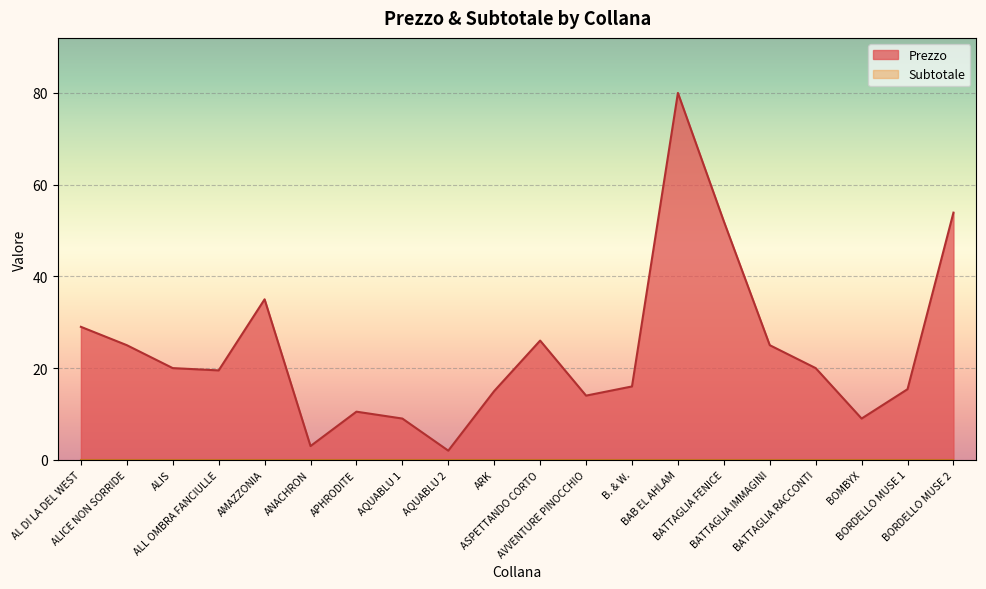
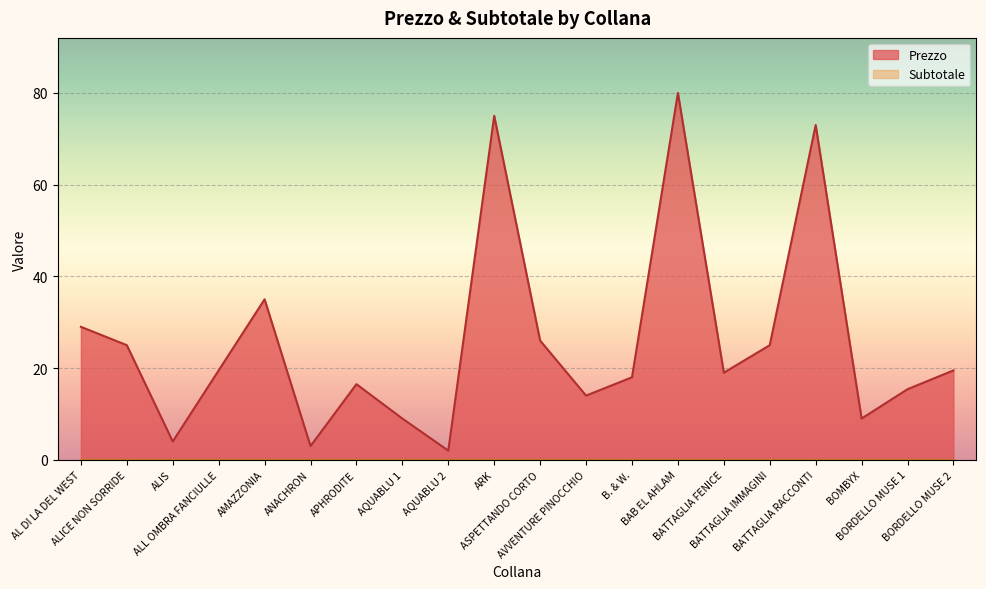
  {
    "Prezzo": {
      "AL DI LA DEL WEST": 29,
      "ALICE NON SORRIDE": 25,
-     "ALIS": 20,
+     "ALIS": 4,
      "ALL OMBRA FANCIULLE": 20,
      "AMAZZONIA": 35,
      "ANACHRON": 3,
-     "APHRODITE": 11,
+     "APHRODITE": 17,
      "AQUABLU 1": 9,
      "AQUABLU 2": 2,
-     "ARK": 15,
+     "ARK": 75,
      "ASPETTANDO CORTO": 26,
      "AVVENTURE PINOCCHIO": 14,
-     "B. & W.": 16,
+     "B. & W.": 18,
      "BAB EL AHLAM": 80,
-     "BATTAGLIA FENICE": 52,
+     "BATTAGLIA FENICE": 19,
      "BATTAGLIA IMMAGINI": 25,
-     "BATTAGLIA RACCONTI": 20,
+     "BATTAGLIA RACCONTI": 73,
      "BOMBYX": 9,
      "BORDELLO MUSE 1": 15,
-     "BORDELLO MUSE 2": 54
+     "BORDELLO MUSE 2": 20
    },
    "Subtotale": {
      "AL DI LA DEL WEST": 0,
      "ALICE NON SORRIDE": 0,
      "ALIS": 0,
      "ALL OMBRA FANCIULLE": 0,
      "AMAZZONIA": 0,
      "ANACHRON": 0,
      "APHRODITE": 0,
      "AQUABLU 1": 0,
      "AQUABLU 2": 0,
      "ARK": 0,
      "ASPETTANDO CORTO": 0,
      "AVVENTURE PINOCCHIO": 0,
      "B. & W.": 0,
      "BAB EL AHLAM": 0,
      "BATTAGLIA FENICE": 0,
      "BATTAGLIA IMMAGINI": 0,
      "BATTAGLIA RACCONTI": 0,
      "BOMBYX": 0,
      "BORDELLO MUSE 1": 0,
      "BORDELLO MUSE 2": 0
    }
  }
